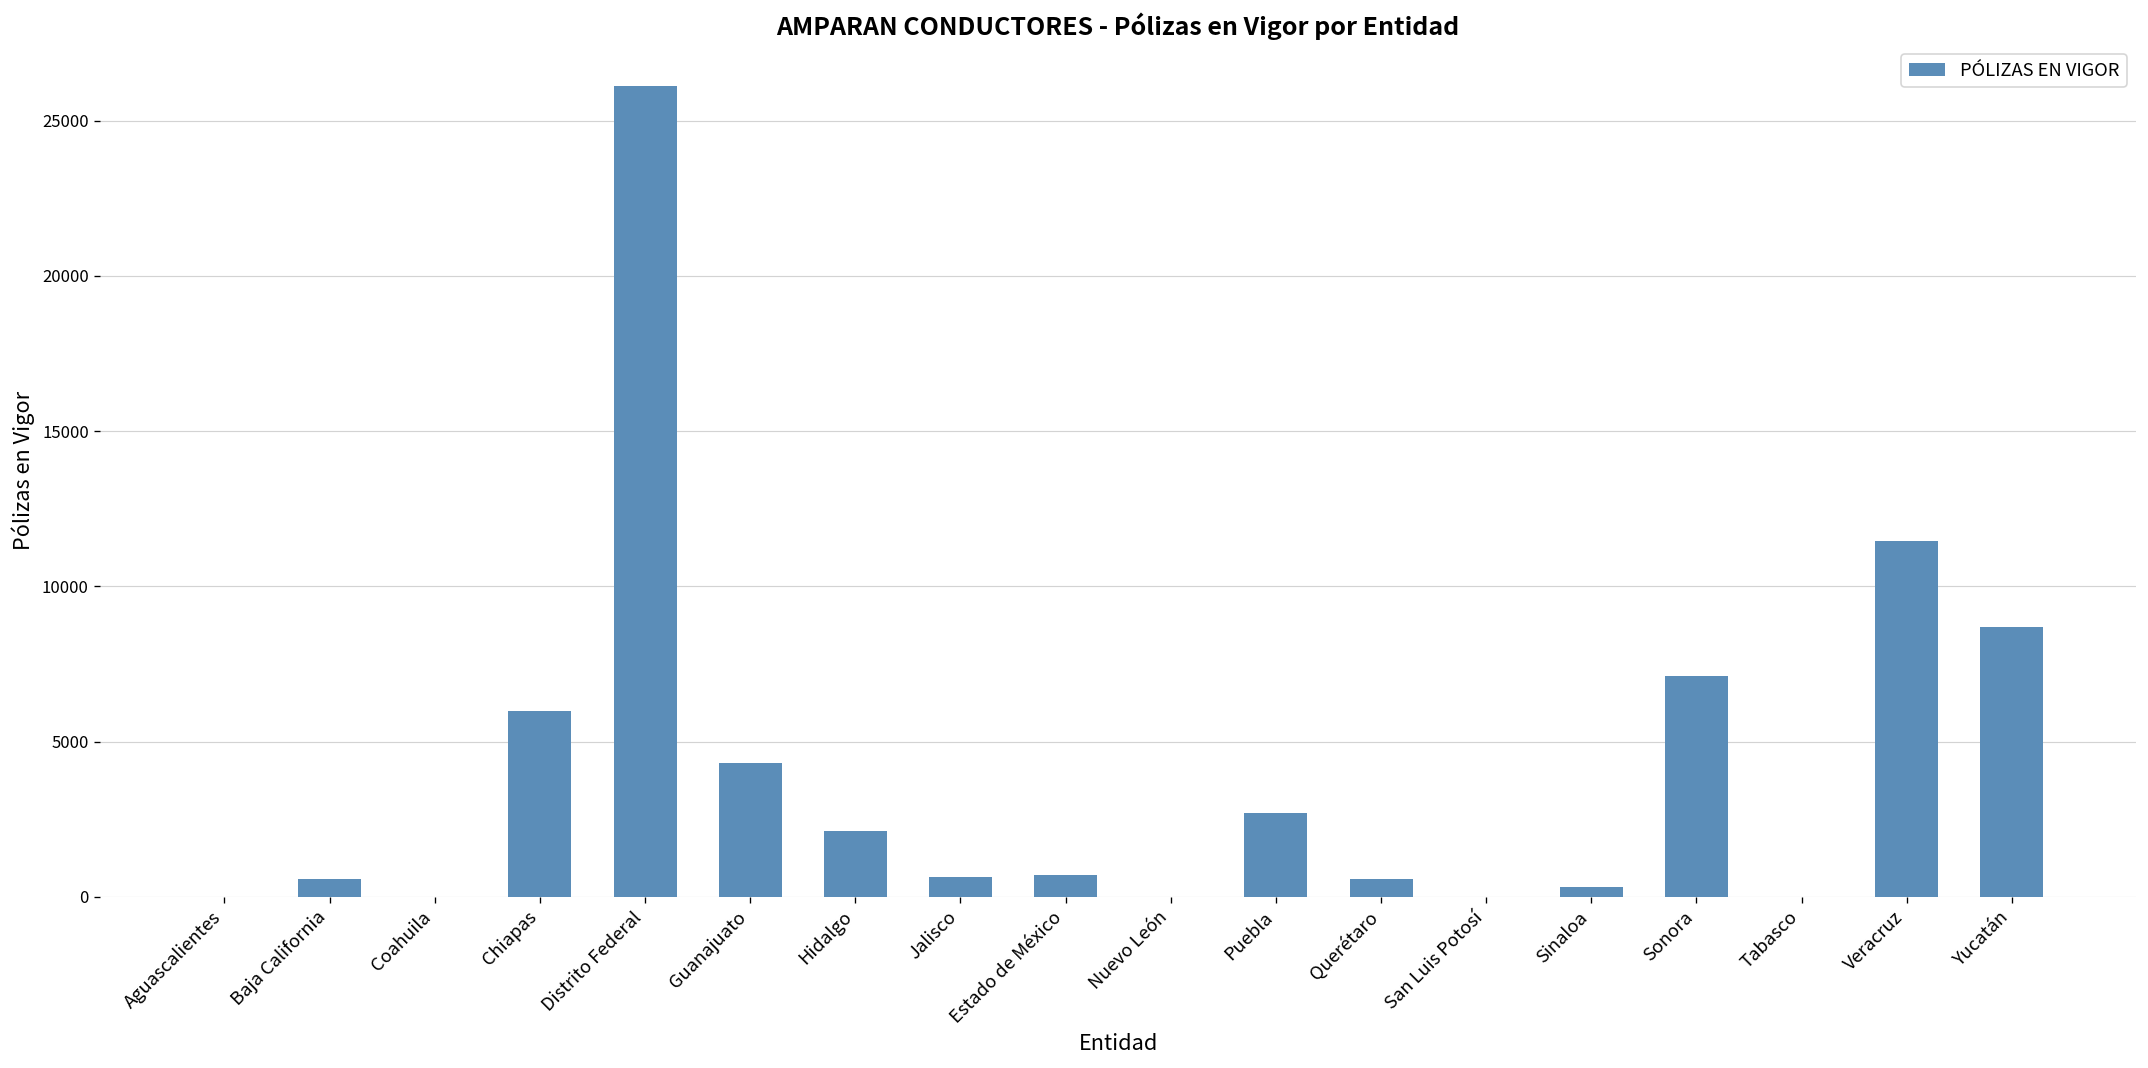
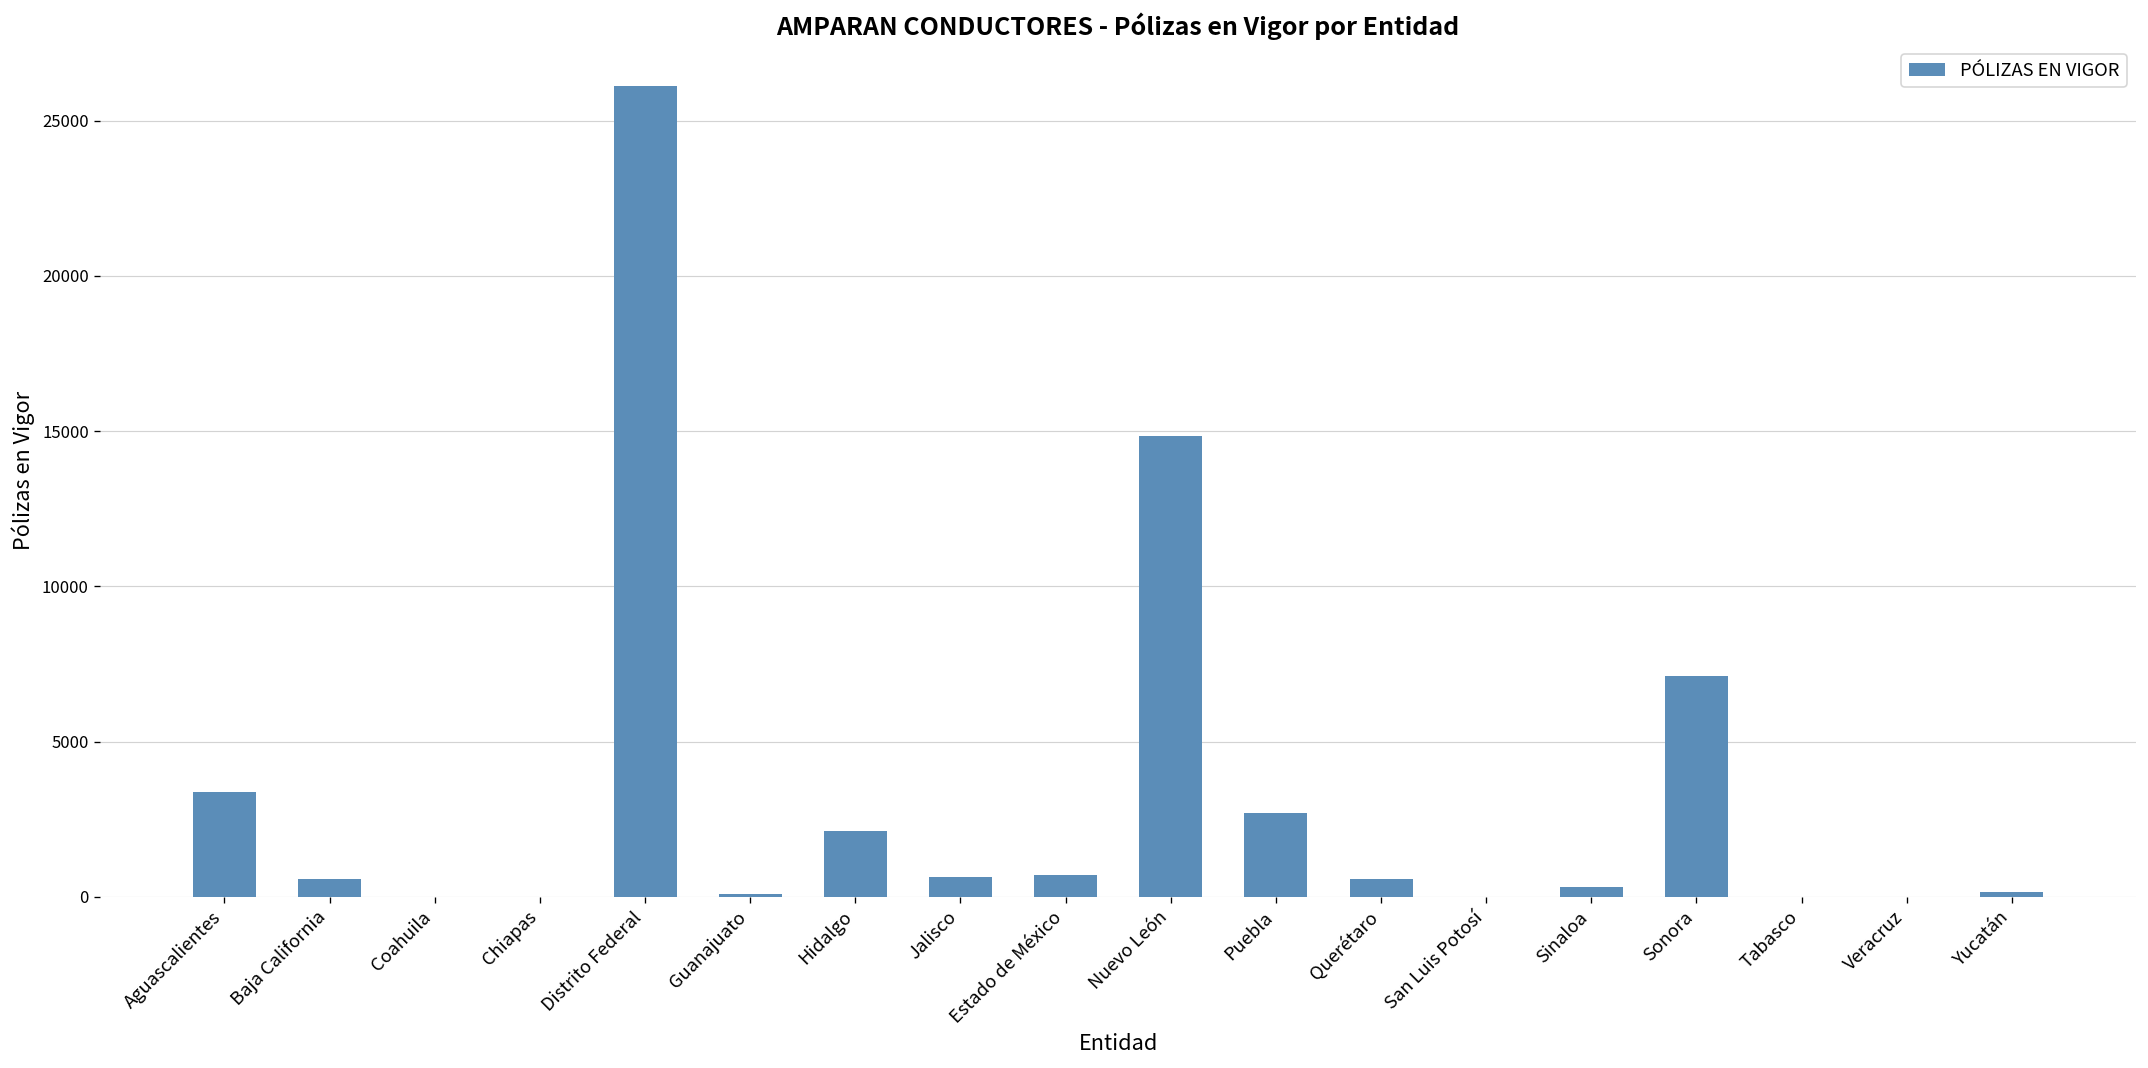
  {
-   "Aguascalientes": 0,
+   "Aguascalientes": 3400,
    "Baja California": 600,
-   "Chiapas": 6000,
+   "Chiapas": 0,
    "Distrito Federal": 26100,
-   "Guanajuato": 4300,
+   "Guanajuato": 100,
    "Hidalgo": 2100,
    "Jalisco": 600,
    "Estado de México": 700,
-   "Nuevo León": 0,
+   "Nuevo León": 14800,
    "Puebla": 2700,
    "Querétaro": 600,
    "Sinaloa": 300,
    "Sonora": 7100,
-   "Veracruz": 11500,
-   "Yucatán": 8700
+   "Veracruz": 0,
+   "Yucatán": 100
  }
